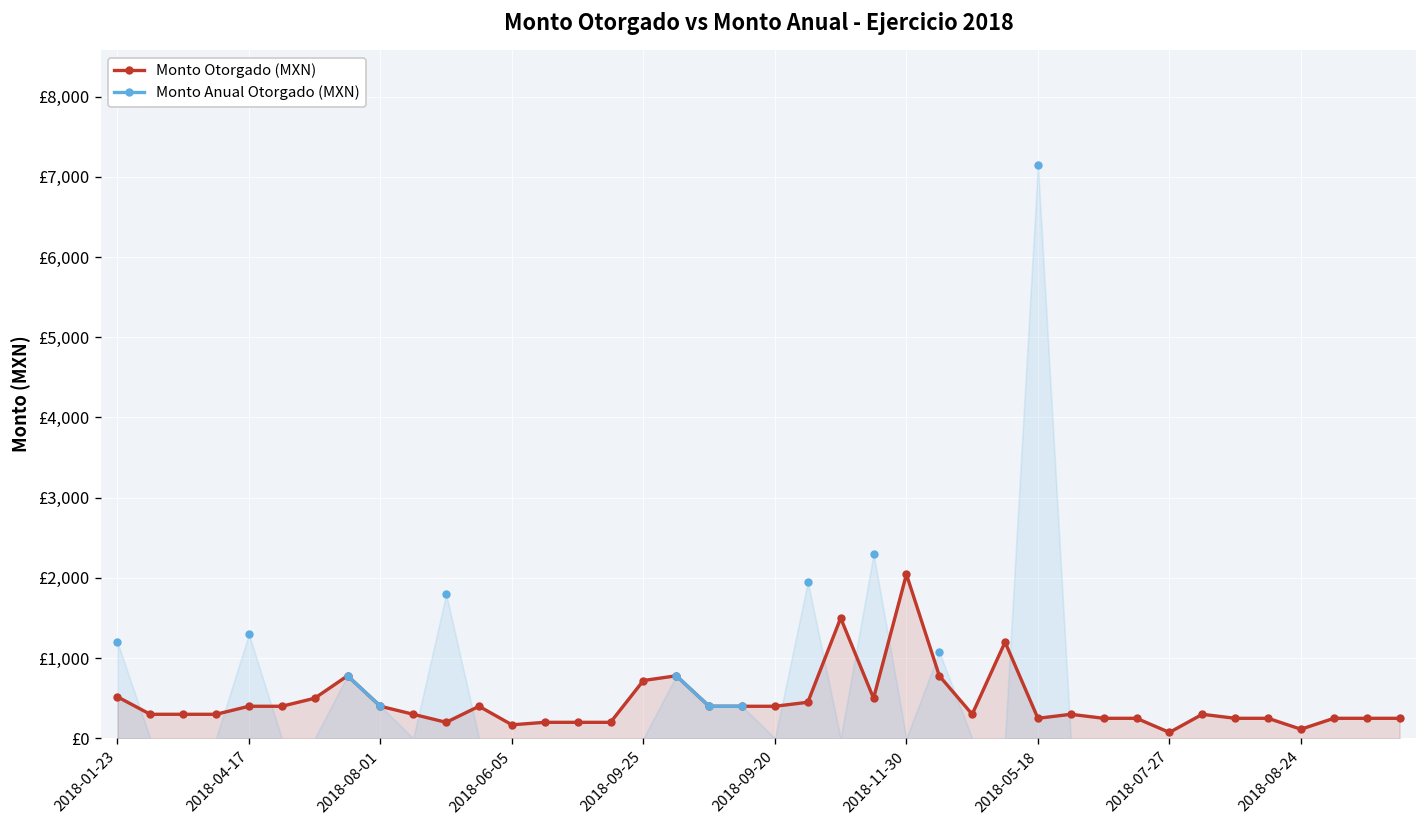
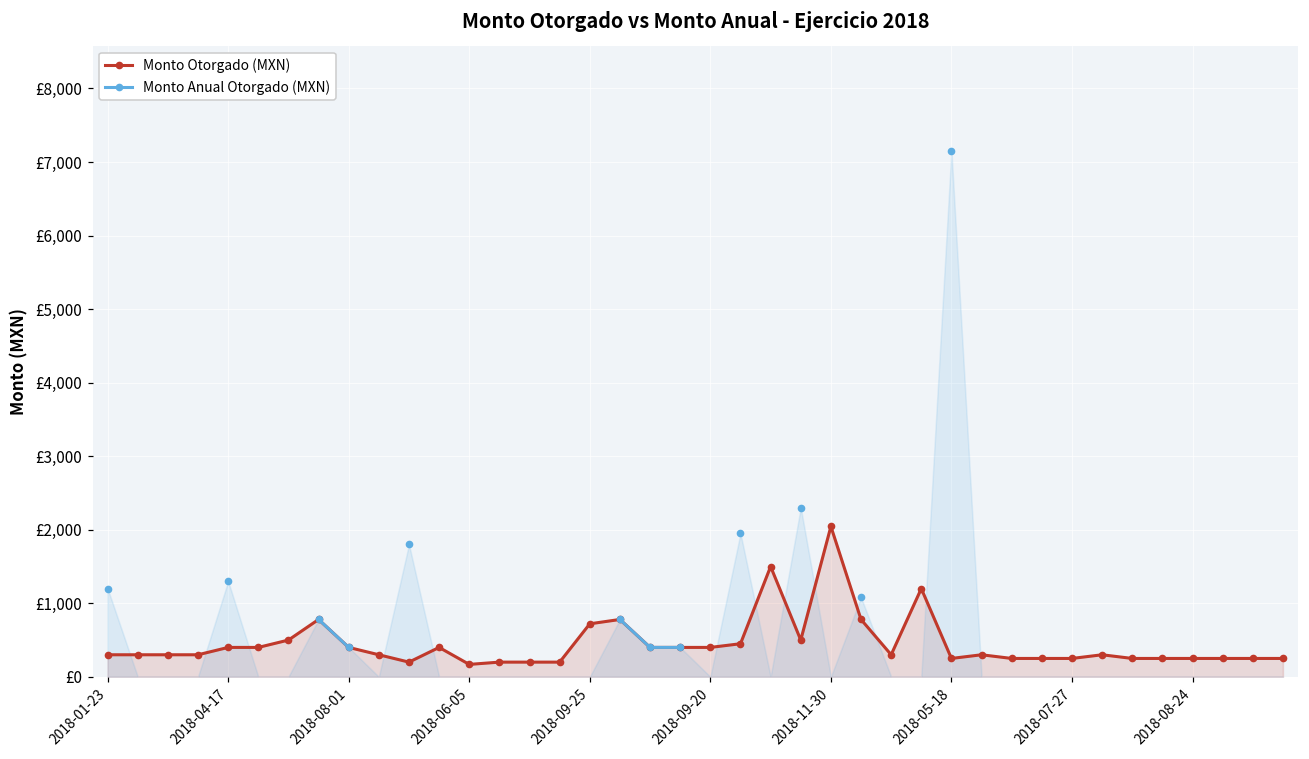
  {
    "Monto Otorgado (MXN)": {
-     "2018-01-23": "£500",
+     "2018-01-23": "£300",
      "2018-04-17": "£400",
      "2018-06-05": "£200",
      "2018-09-25": "£700",
      "2018-11-30": "£2,000",
      "2018-05-18": "£300",
-     "2018-07-27": "£100",
-     "2018-08-24": "£100"
+     "2018-07-27": "£300",
+     "2018-08-24": "£300"
    }
  }
